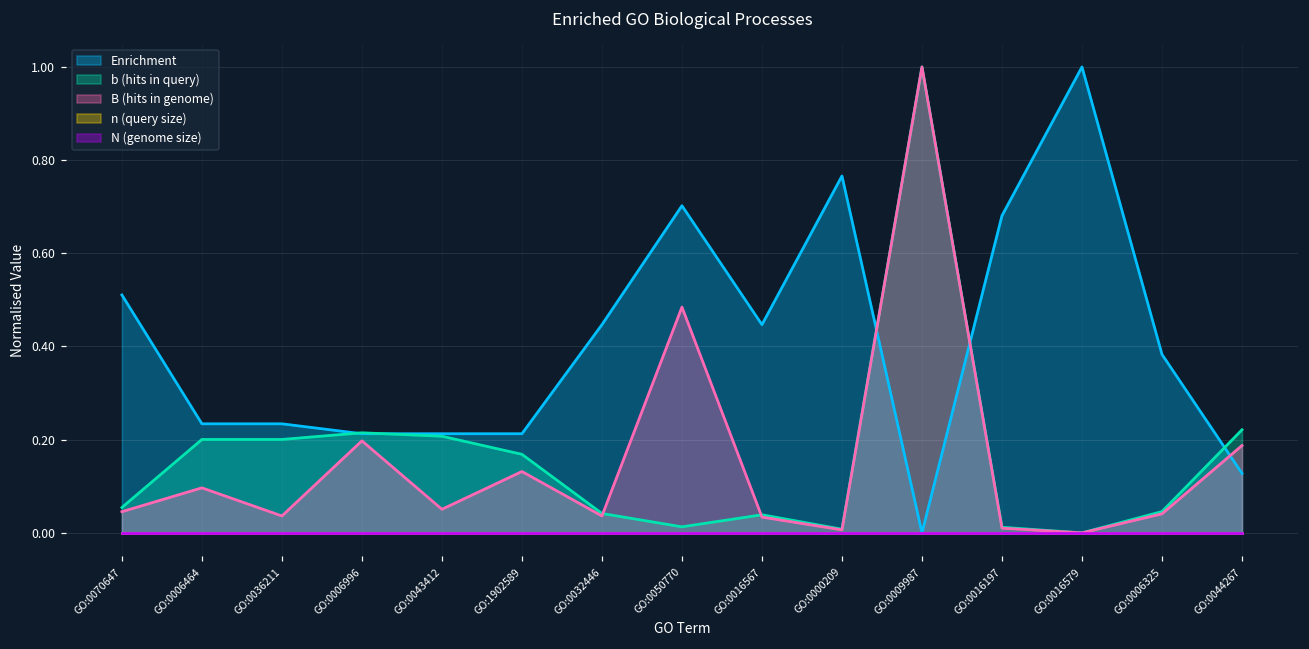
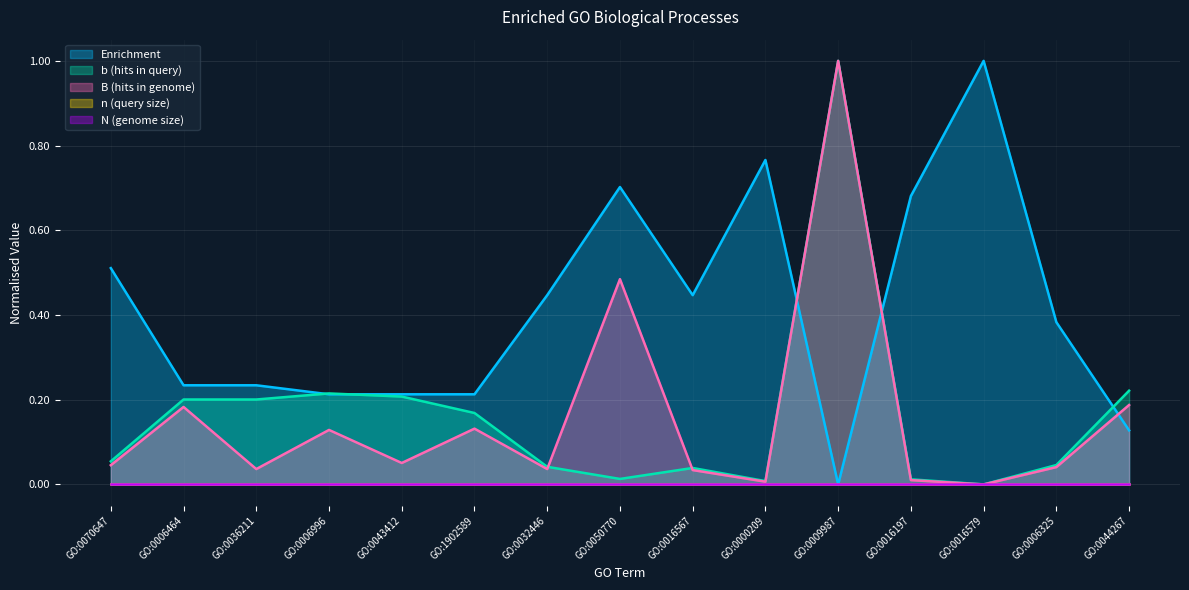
  {
    "B (hits in genome)": {
      "GO:0070647": 0.05,
-     "GO:0006464": 0.10,
+     "GO:0006464": 0.18,
      "GO:0036211": 0.04,
-     "GO:0006996": 0.20,
+     "GO:0006996": 0.13,
      "GO:0043412": 0.05,
      "GO:1902589": 0.13,
      "GO:0050770": 0.48,
      "GO:0044267": 0.19
    },
    "N (genome size)": {
      "GO:0070647": 0.00,
      "GO:0006464": 0.00,
      "GO:0036211": 0.00,
      "GO:0006996": 0.00,
      "GO:0043412": 0.00,
      "GO:1902589": 0.00,
      "GO:0032446": 0.00,
      "GO:0050770": 0.00,
      "GO:0016567": 0.00,
      "GO:0000209": 0.00,
      "GO:0016197": 0.00,
      "GO:0006325": 0.00,
      "GO:0044267": 0.00
    }
  }
